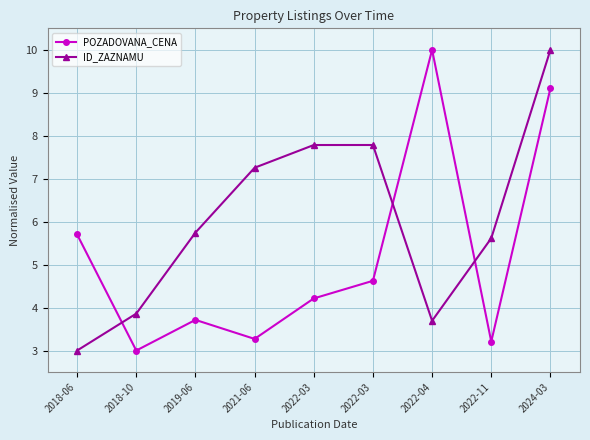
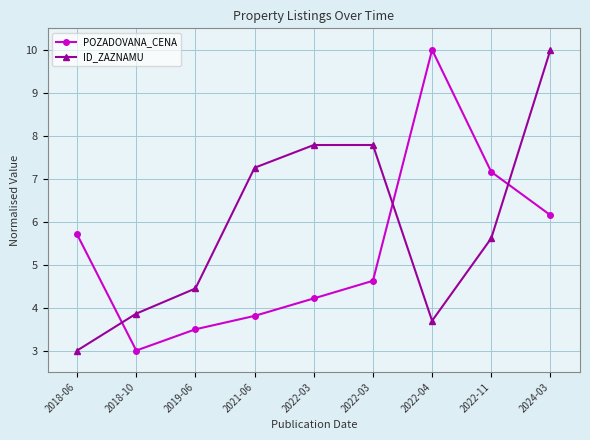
  {
    "POZADOVANA_CENA": {
      "2018-06": 5.7,
      "2018-10": 3.0,
-     "2019-06": 3.7,
-     "2021-06": 3.3,
+     "2019-06": 3.5,
+     "2021-06": 3.8,
      "2022-04": 10.0,
-     "2022-11": 3.2,
-     "2024-03": 9.1
+     "2022-11": 7.2,
+     "2024-03": 6.2
    },
    "ID_ZAZNAMU": {
      "2018-06": 3.0,
      "2018-10": 3.9,
-     "2019-06": 5.7,
+     "2019-06": 4.4,
      "2021-06": 7.3,
      "2022-04": 3.7,
      "2022-11": 5.6,
      "2024-03": 10.0
    }
  }
